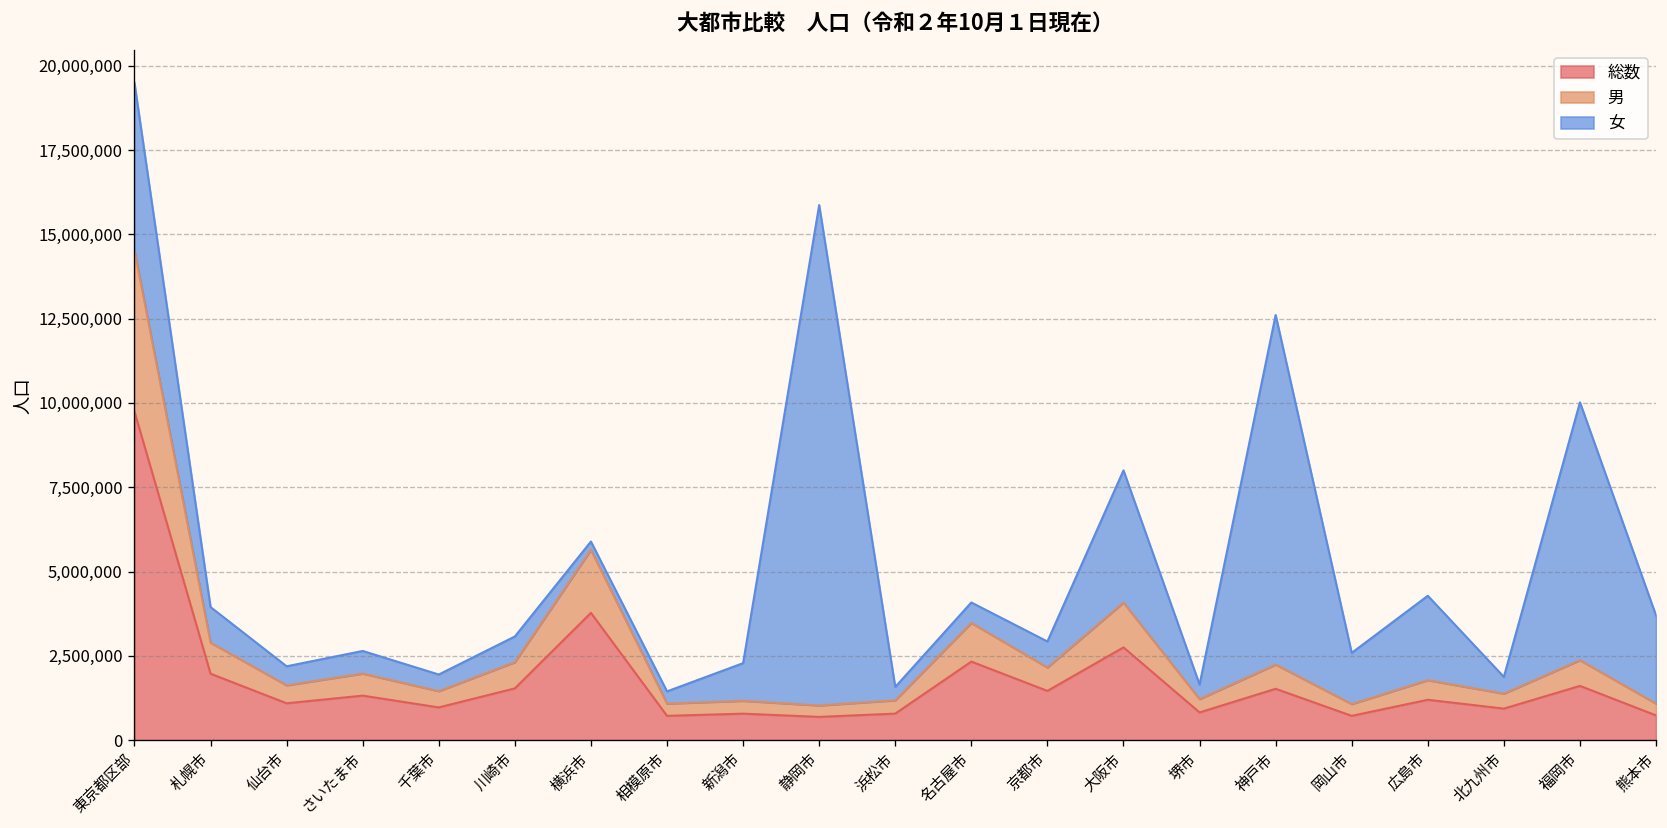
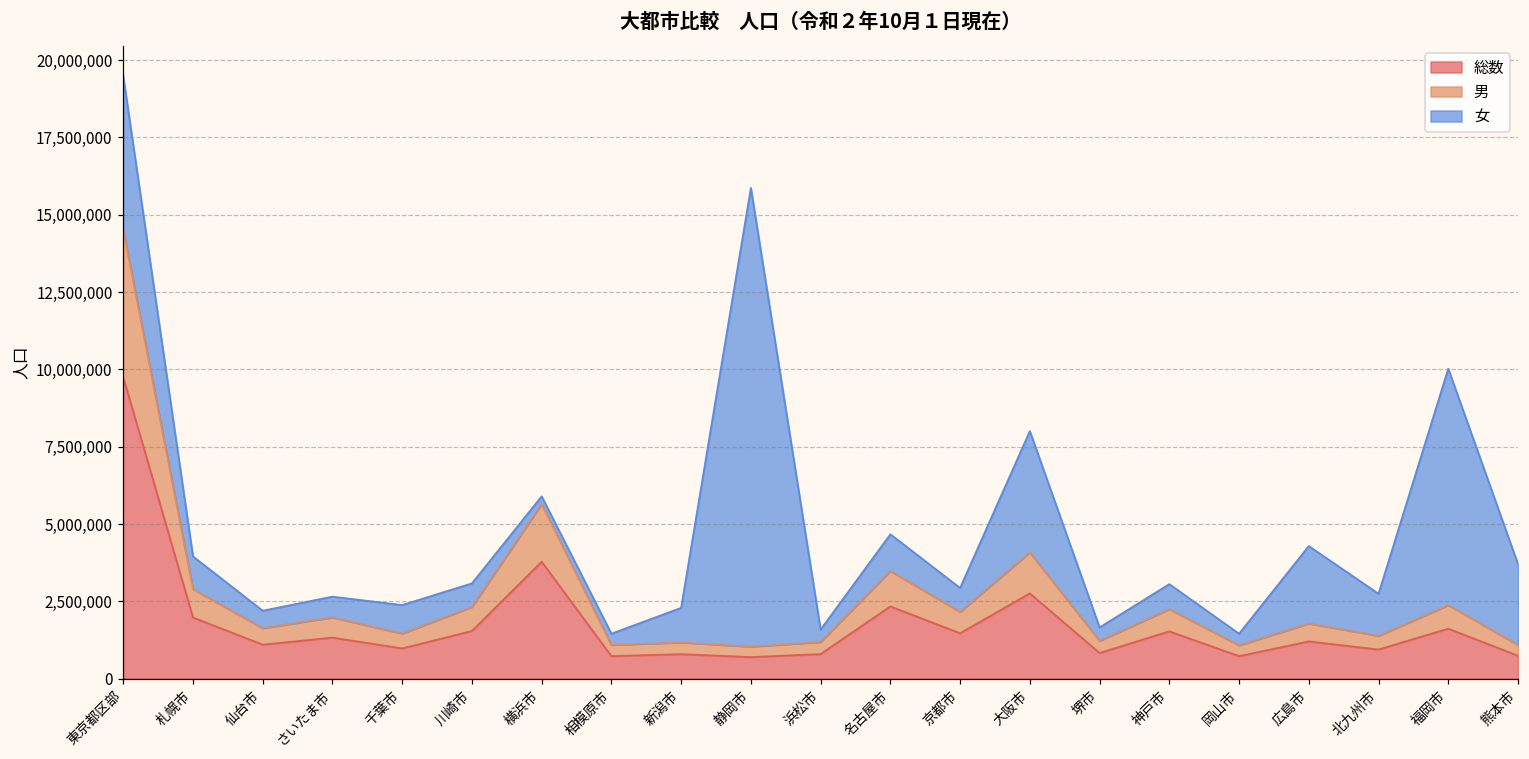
  {
    "女": {
      "東京都区部": "5,000,000",
      "札幌市": "1,100,000",
      "仙台市": "600,000",
      "さいたま市": "700,000",
-     "千葉市": "500,000",
+     "千葉市": "900,000",
      "川崎市": "800,000",
      "横浜市": "200,000",
      "相模原市": "400,000",
      "新潟市": "1,100,000",
      "静岡市": "14,800,000",
      "浜松市": "400,000",
-     "名古屋市": "600,000",
+     "名古屋市": "1,200,000",
      "京都市": "800,000",
      "大阪市": "3,900,000",
      "堺市": "400,000",
-     "神戸市": "10,400,000",
-     "岡山市": "1,500,000",
+     "神戸市": "800,000",
+     "岡山市": "400,000",
      "広島市": "2,500,000",
-     "北九州市": "500,000",
+     "北九州市": "1,400,000",
      "福岡市": "7,600,000",
      "熊本市": "2,600,000"
    }
  }
